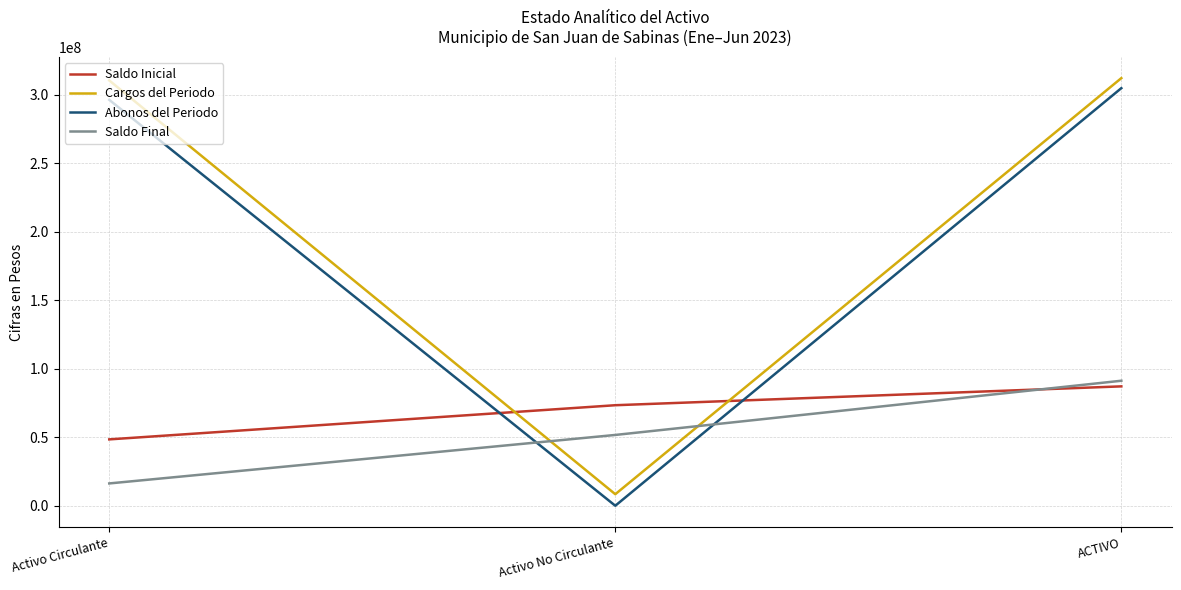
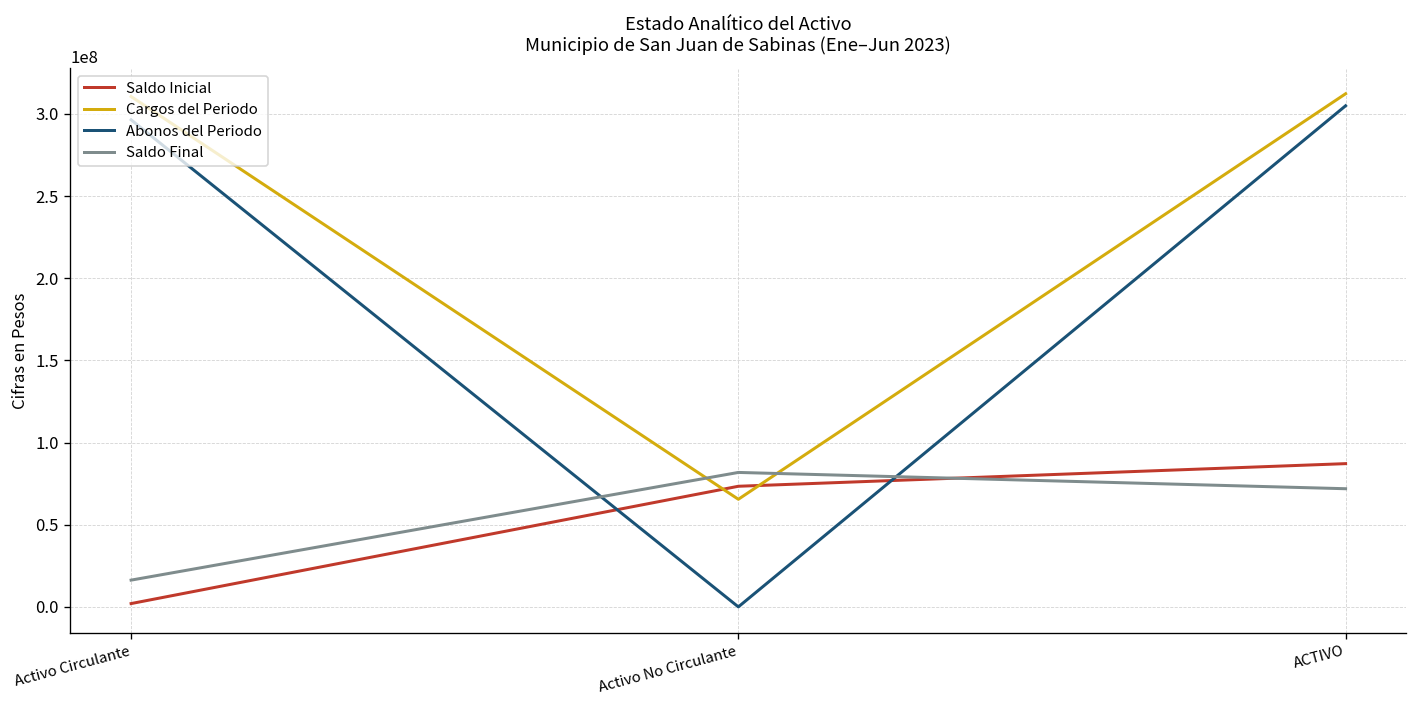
  {
    "Saldo Inicial": {
-     "Activo Circulante": 48000000,
+     "Activo Circulante": 2000000,
      "Activo No Circulante": 73000000,
      "ACTIVO": 87000000
    },
    "Cargos del Periodo": {
-     "Activo No Circulante": 8000000,
+     "Activo No Circulante": 65000000,
      "ACTIVO": 312000000
    },
    "Abonos del Periodo": {
      "Activo No Circulante": 0,
      "ACTIVO": 305000000
    },
    "Saldo Final": {
      "Activo Circulante": 16000000,
-     "Activo No Circulante": 52000000,
-     "ACTIVO": 91000000
+     "Activo No Circulante": 82000000,
+     "ACTIVO": 72000000
    }
  }
